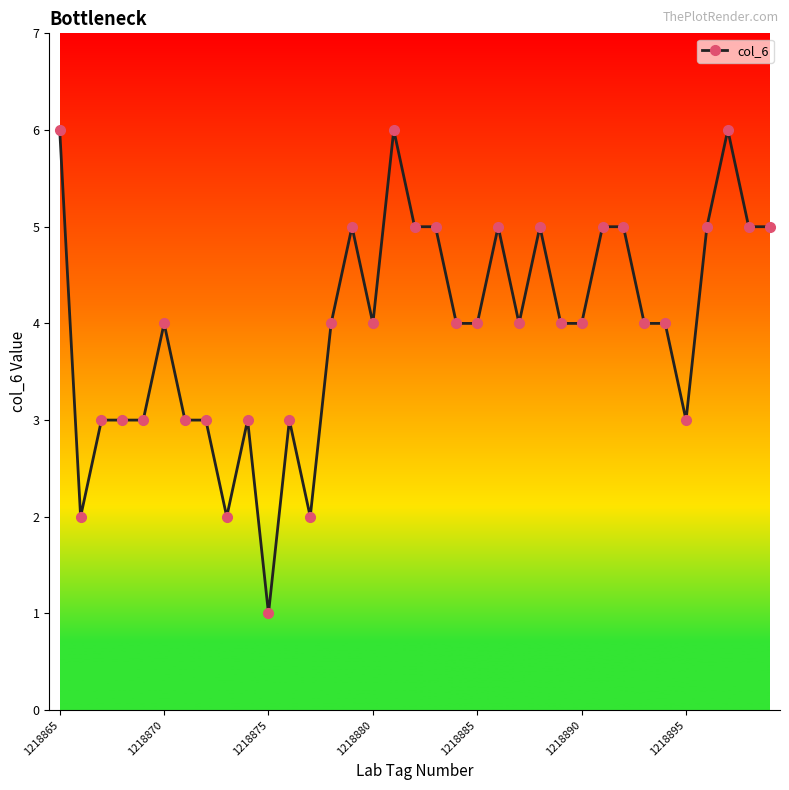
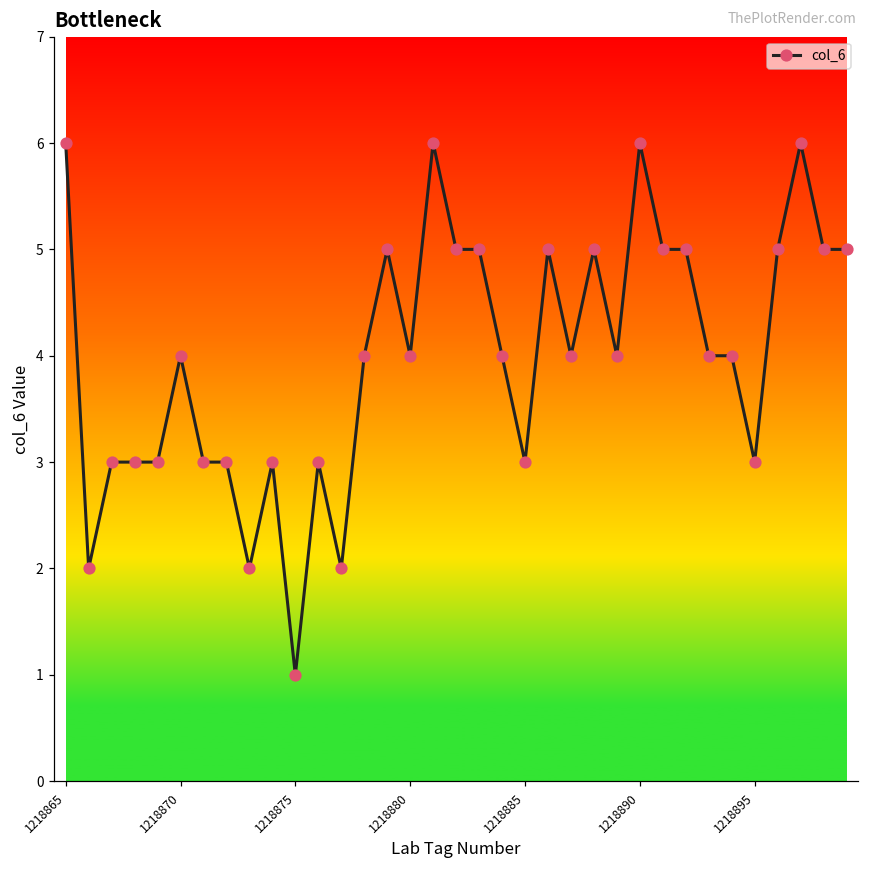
  {
    "1218865": 6,
    "1218870": 4,
    "1218875": 1,
    "1218880": 4,
-   "1218885": 4,
-   "1218890": 4,
+   "1218885": 3,
+   "1218890": 6,
    "1218895": 3
  }
